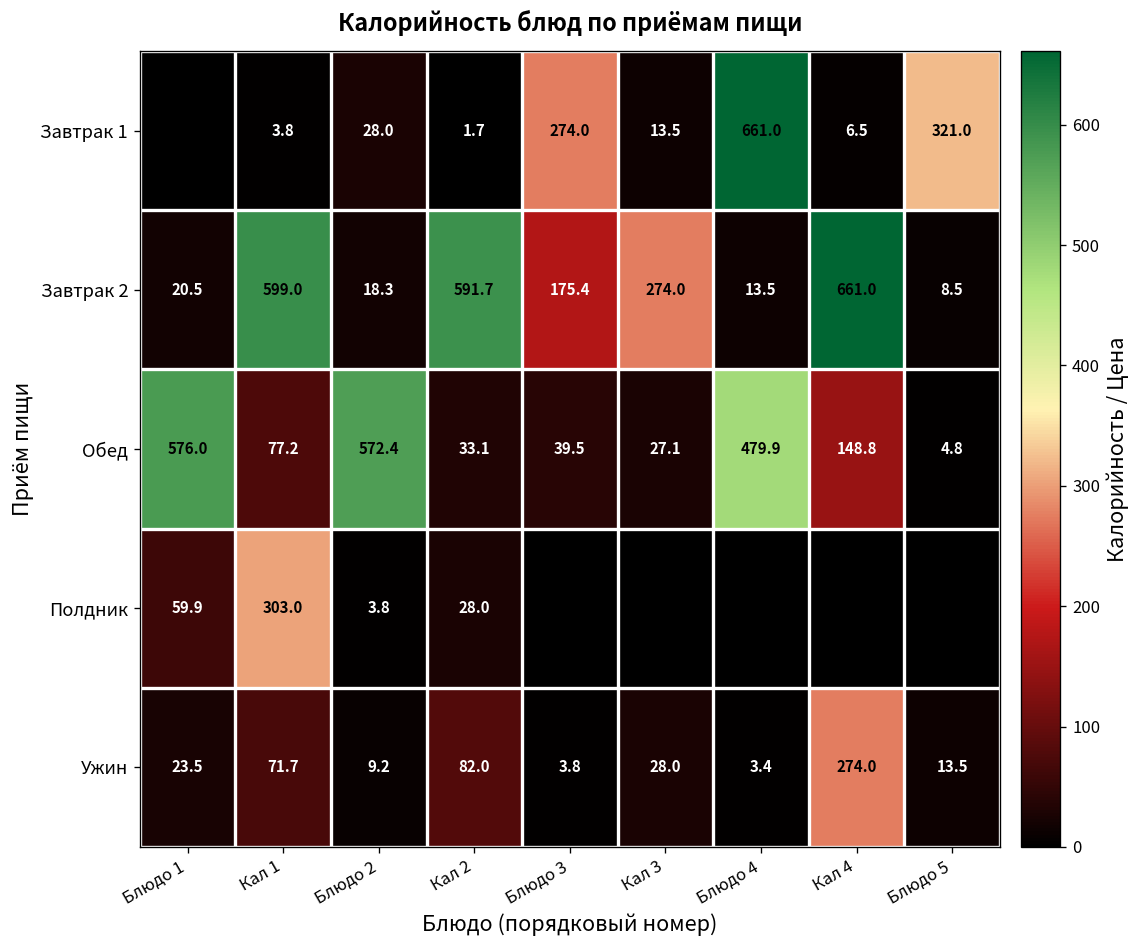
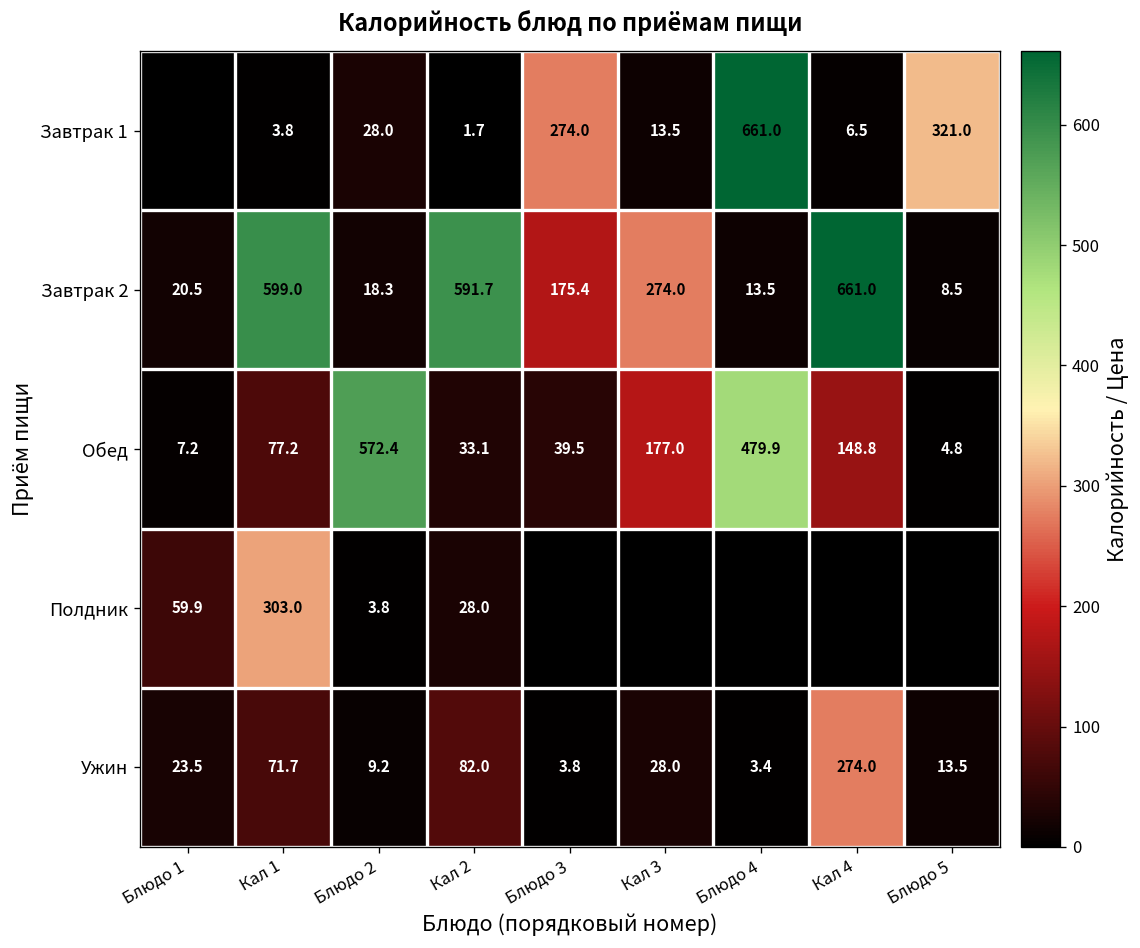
  {
    "Завтрак 1": {
      "Кал 1": 3.8,
      "Блюдо 2": 28.0,
      "Кал 2": 1.7,
      "Блюдо 3": 274.0,
      "Кал 3": 13.5,
      "Блюдо 4": 661.0,
      "Кал 4": 6.5,
      "Блюдо 5": 321.0
    },
    "Завтрак 2": {
      "Блюдо 1": 20.5,
      "Кал 1": 599.0,
      "Блюдо 2": 18.3,
      "Кал 2": 591.7,
      "Блюдо 3": 175.4,
      "Кал 3": 274.0,
      "Блюдо 4": 13.5,
      "Кал 4": 661.0,
      "Блюдо 5": 8.5
    },
    "Обед": {
-     "Блюдо 1": 576.0,
+     "Блюдо 1": 7.2,
      "Кал 1": 77.2,
      "Блюдо 2": 572.4,
      "Кал 2": 33.1,
      "Блюдо 3": 39.5,
-     "Кал 3": 27.1,
+     "Кал 3": 177.0,
      "Блюдо 4": 479.9,
      "Кал 4": 148.8,
      "Блюдо 5": 4.8
    },
    "Полдник": {
      "Блюдо 1": 59.9,
      "Кал 1": 303.0,
      "Блюдо 2": 3.8,
      "Кал 2": 28.0
    },
    "Ужин": {
      "Блюдо 1": 23.5,
      "Кал 1": 71.7,
      "Блюдо 2": 9.2,
      "Кал 2": 82.0,
      "Блюдо 3": 3.8,
      "Кал 3": 28.0,
      "Блюдо 4": 3.4,
      "Кал 4": 274.0,
      "Блюдо 5": 13.5
    }
  }
